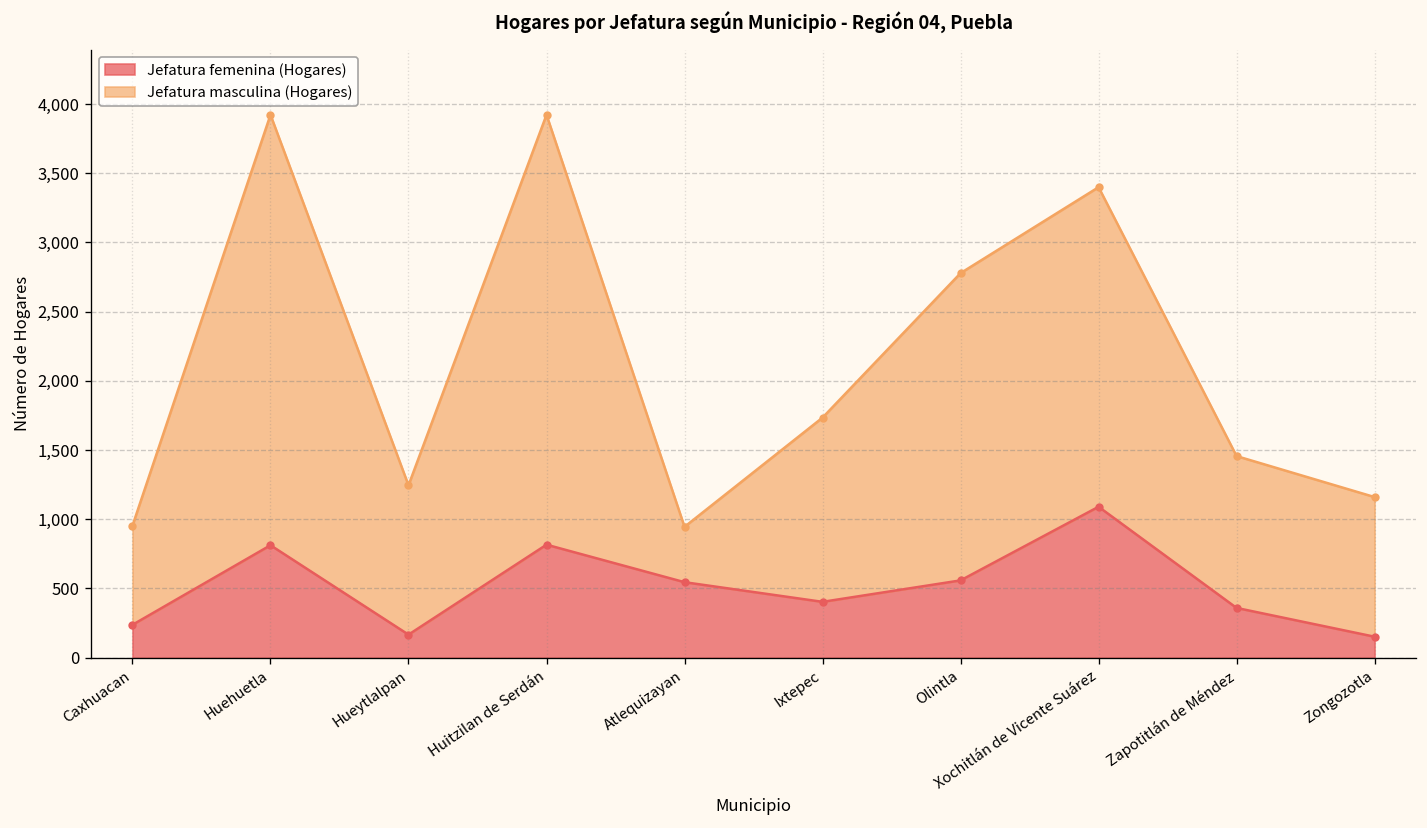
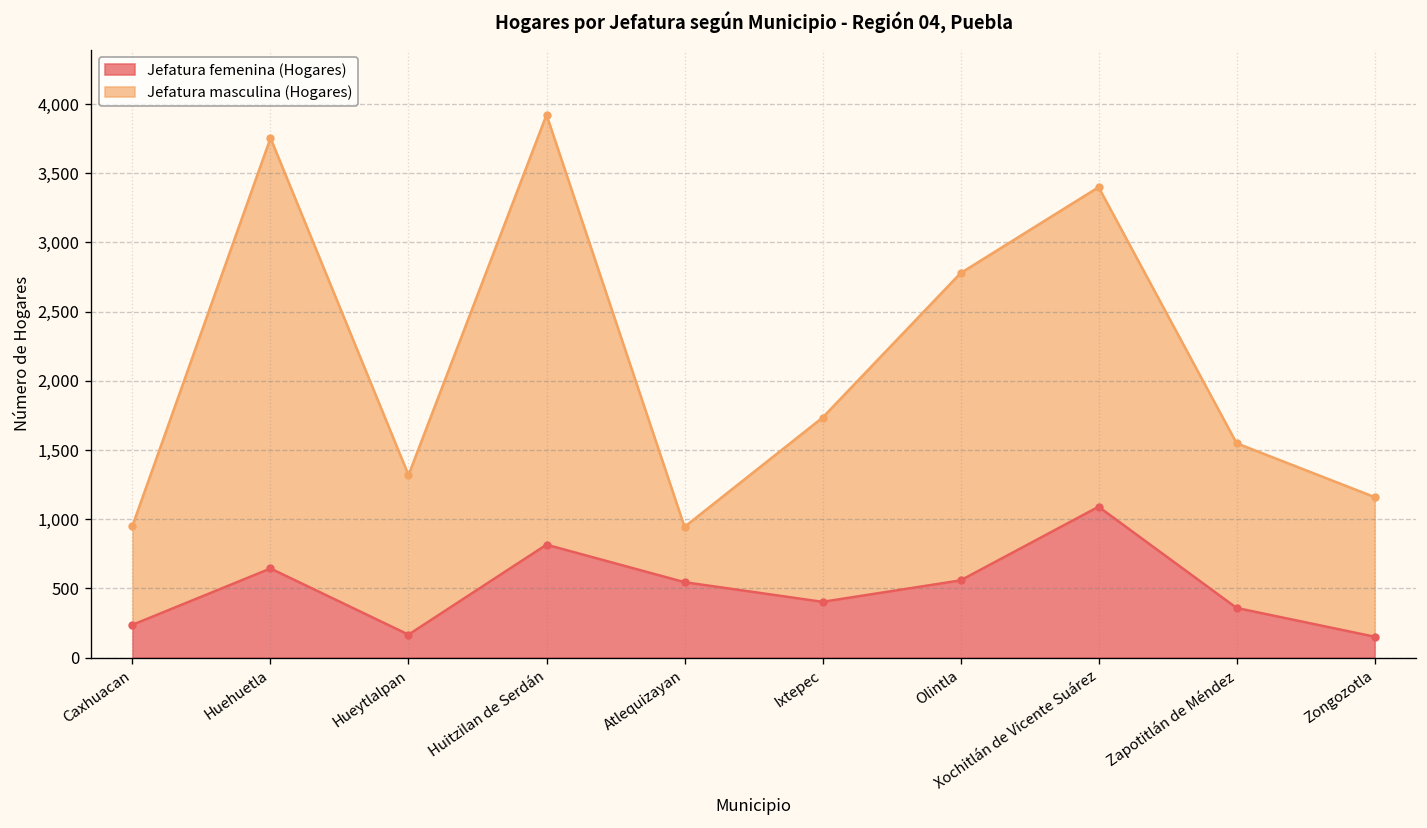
  {
    "Jefatura femenina (Hogares)": {
      "Caxhuacan": "240",
-     "Huehuetla": "810",
+     "Huehuetla": "640",
      "Hueytlalpan": "170",
      "Huitzilan de Serdán": "820",
      "Atlequizayan": "550",
      "Ixtepec": "400",
      "Olintla": "560",
      "Xochitlán de Vicente Suárez": "1,090",
      "Zapotitlán de Méndez": "360",
      "Zongozotla": "150"
    },
    "Jefatura masculina (Hogares)": {
      "Caxhuacan": "720",
      "Huehuetla": "3,110",
-     "Hueytlalpan": "1,080",
+     "Hueytlalpan": "1,150",
      "Huitzilan de Serdán": "3,110",
      "Atlequizayan": "400",
      "Ixtepec": "1,330",
      "Olintla": "2,220",
      "Xochitlán de Vicente Suárez": "2,310",
-     "Zapotitlán de Méndez": "1,100",
+     "Zapotitlán de Méndez": "1,190",
      "Zongozotla": "1,010"
    }
  }
